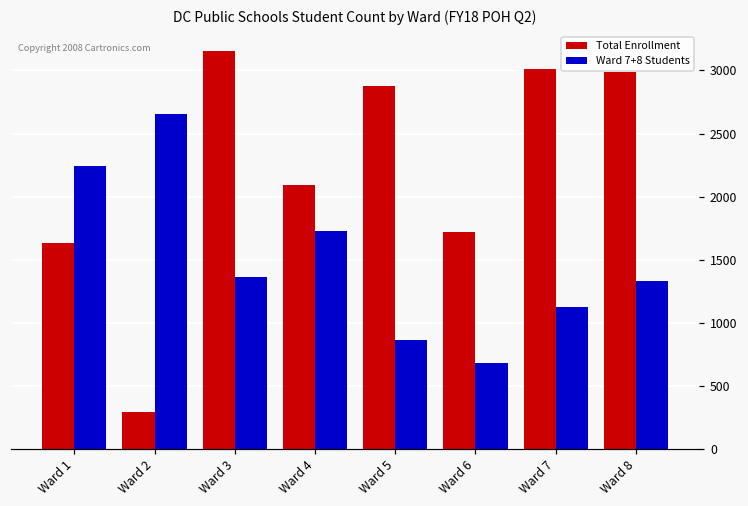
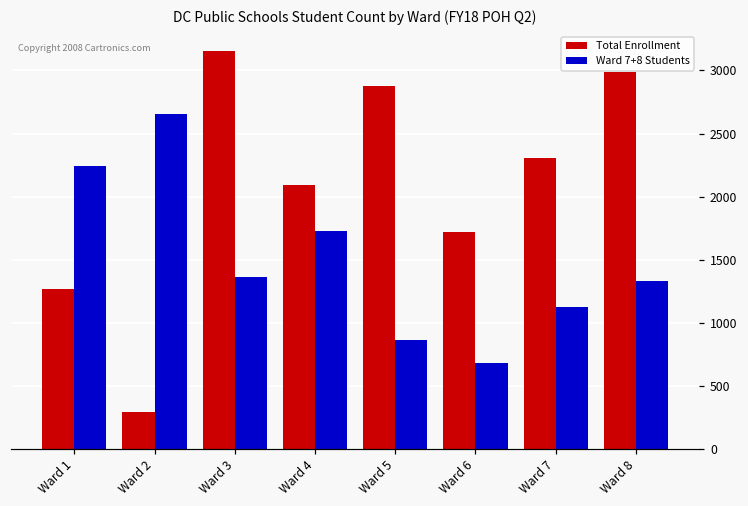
  {
    "Total Enrollment": {
-     "Ward 1": 1630,
+     "Ward 1": 1260,
      "Ward 2": 290,
      "Ward 3": 3150,
      "Ward 4": 2090,
      "Ward 5": 2870,
      "Ward 6": 1720,
-     "Ward 7": 3020
+     "Ward 7": 2300
    },
    "Ward 7+8 Students": {
      "Ward 1": 2240,
      "Ward 2": 2660,
      "Ward 3": 1360,
      "Ward 4": 1730,
      "Ward 5": 860,
      "Ward 6": 680,
      "Ward 7": 1120,
      "Ward 8": 1330
    }
  }
